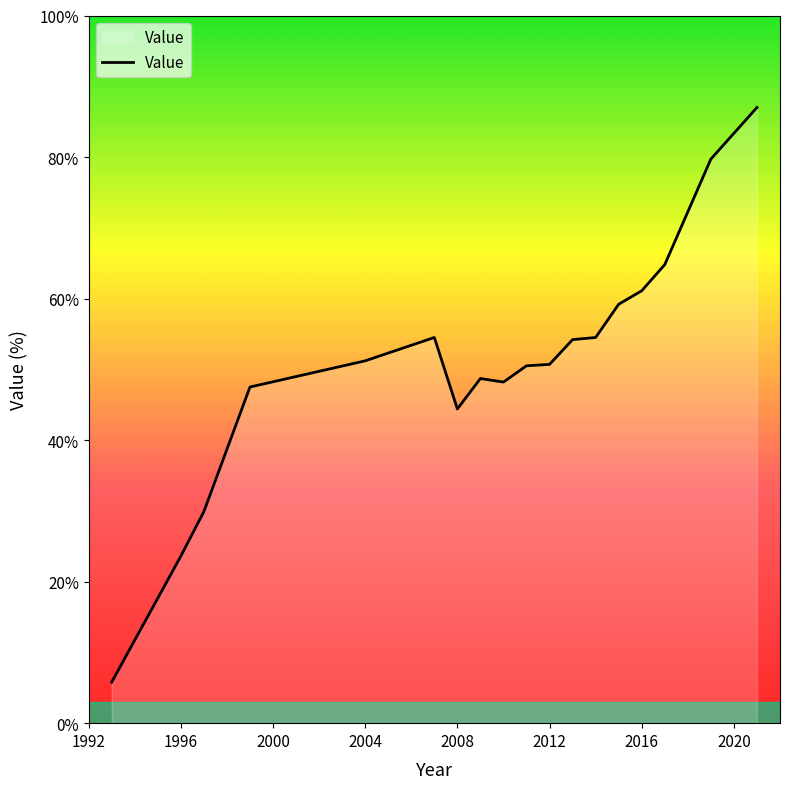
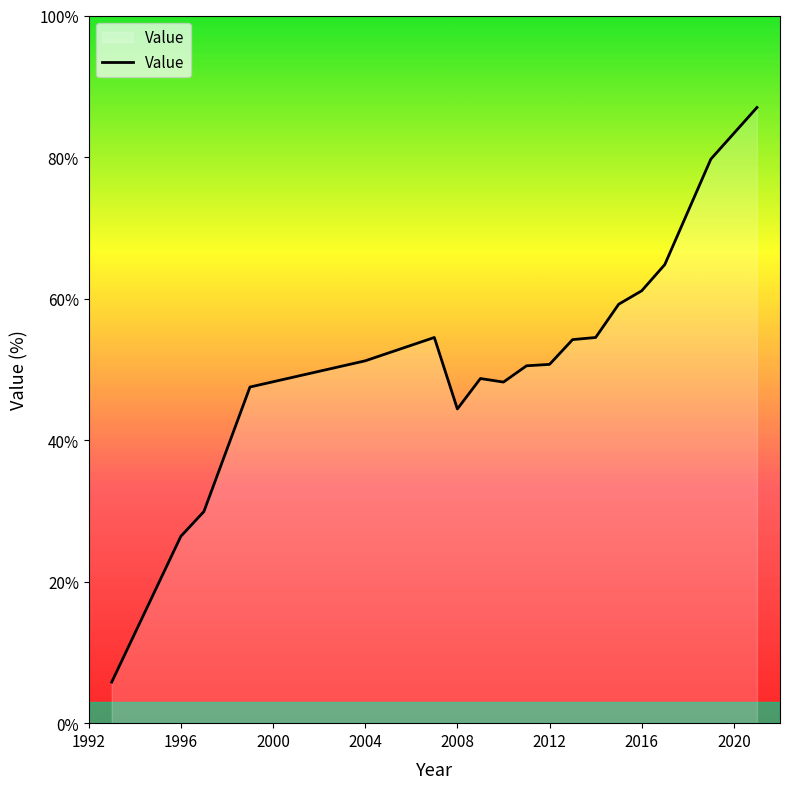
  {
-   "1996": "24%",
+   "1996": "26%",
    "2004": "51%",
    "2008": "44%",
    "2012": "51%",
    "2016": "61%"
  }
